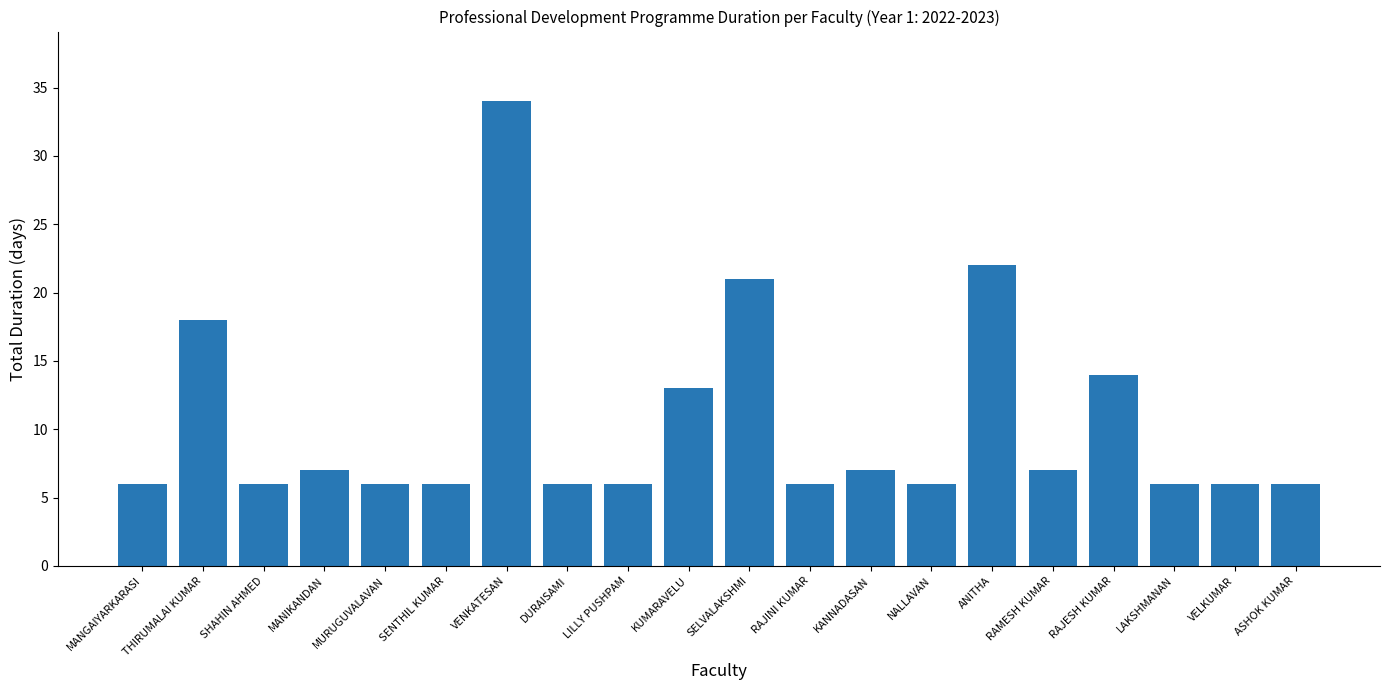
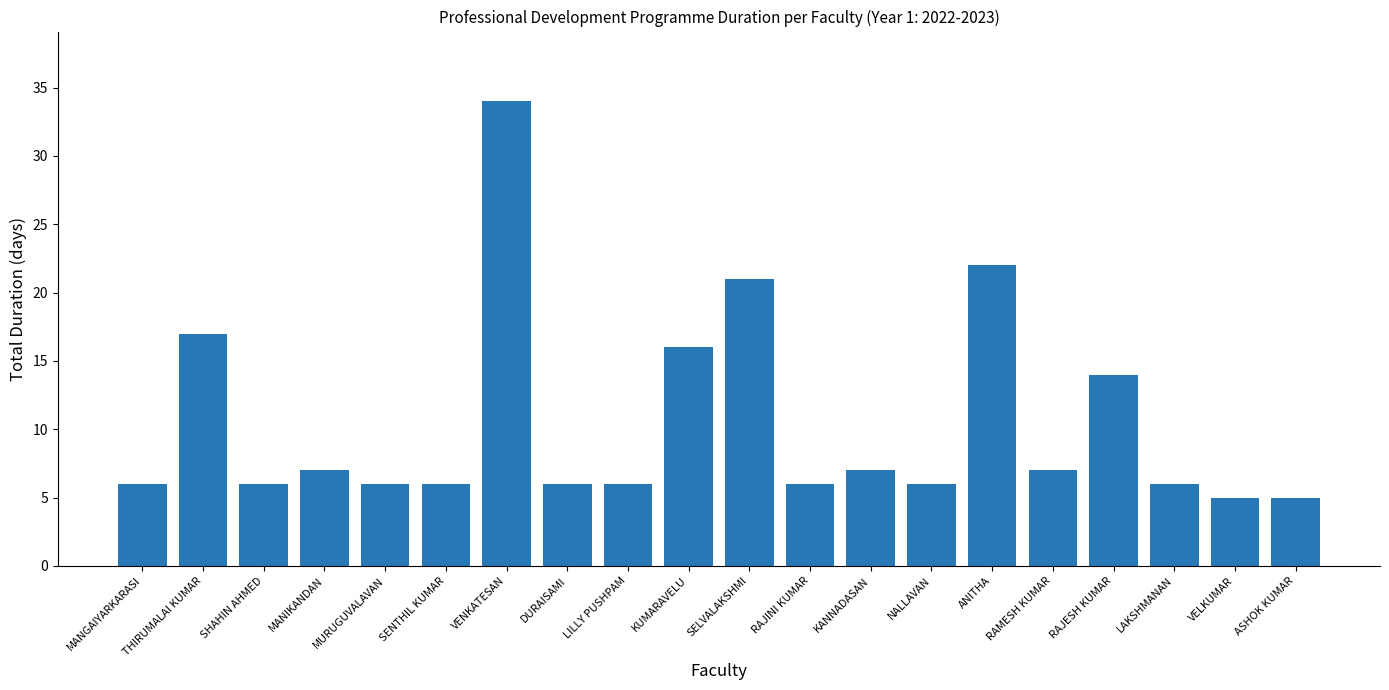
  {
    "MANGAIYARKARASI": 6,
-   "THIRUMALAI KUMAR": 18,
+   "THIRUMALAI KUMAR": 17,
    "SHAHIN AHMED": 6,
    "MANIKANDAN": 7,
    "MURUGUVALAVAN": 6,
    "SENTHIL KUMAR": 6,
    "VENKATESAN": 34,
    "DURAISAMI": 6,
    "LILLY PUSHPAM": 6,
-   "KUMARAVELU": 13,
+   "KUMARAVELU": 16,
    "SELVALAKSHMI": 21,
    "RAJINI KUMAR": 6,
    "KANNADASAN": 7,
    "NALLAVAN": 6,
    "ANITHA": 22,
    "RAMESH KUMAR": 7,
    "RAJESH KUMAR": 14,
    "LAKSHMANAN": 6,
-   "VELKUMAR": 6,
-   "ASHOK KUMAR": 6
+   "VELKUMAR": 5,
+   "ASHOK KUMAR": 5
  }
